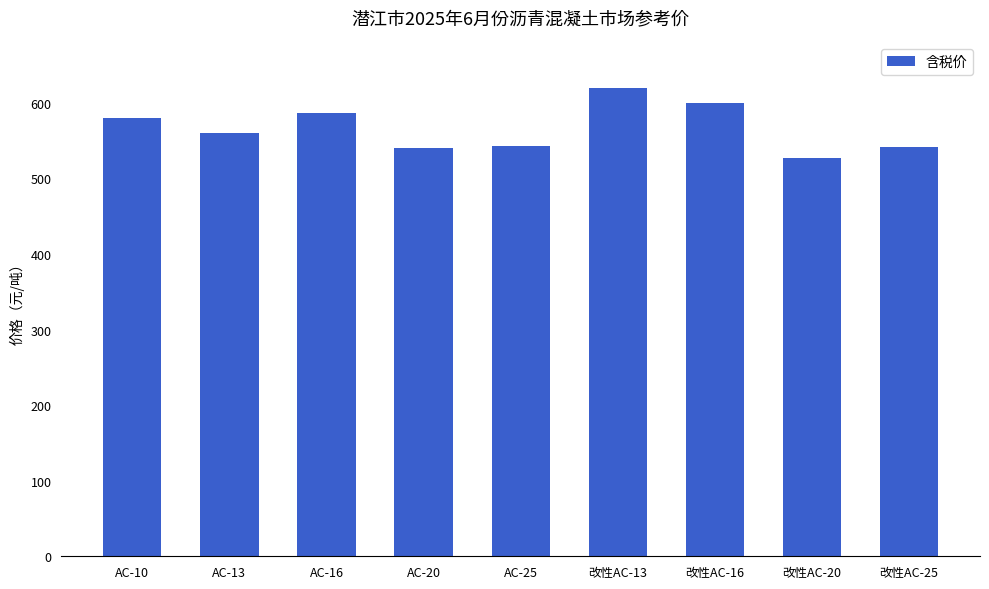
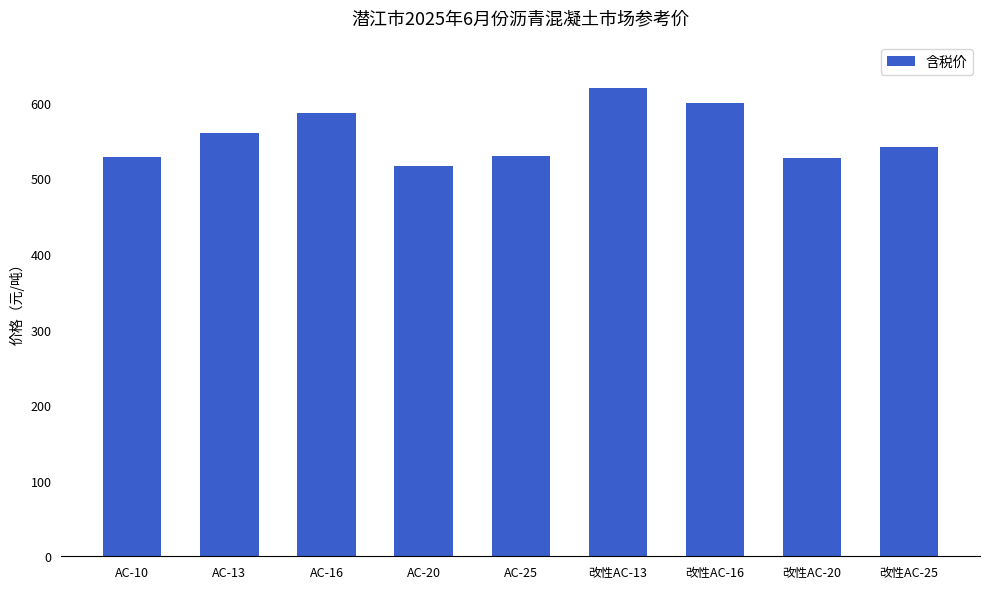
  {
-   "AC-10": 580,
+   "AC-10": 530,
    "AC-13": 560,
    "AC-16": 590,
-   "AC-20": 540,
-   "AC-25": 540,
+   "AC-20": 520,
+   "AC-25": 530,
    "改性AC-13": 620,
    "改性AC-16": 600,
    "改性AC-20": 530,
    "改性AC-25": 540
  }
